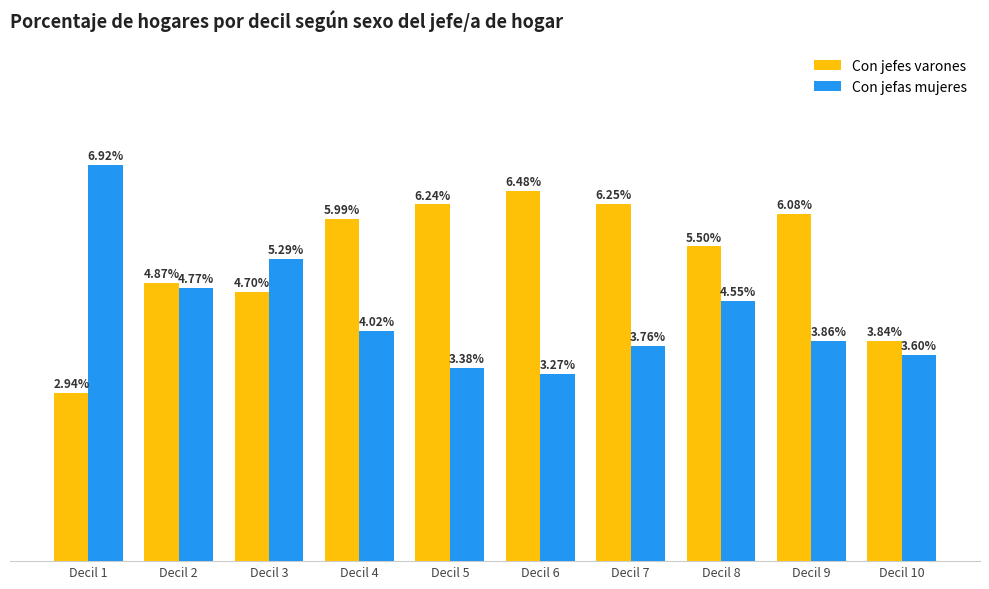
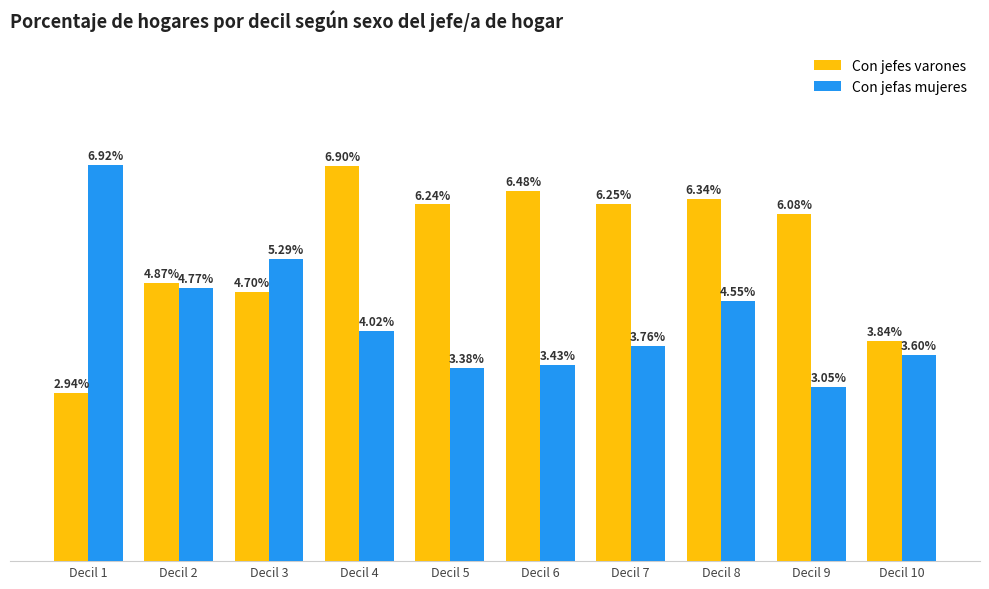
  {
    "Con jefes varones": {
      "Decil 1": "2.94%",
      "Decil 2": "4.87%",
      "Decil 3": "4.70%",
-     "Decil 4": "5.99%",
+     "Decil 4": "6.90%",
      "Decil 5": "6.24%",
      "Decil 6": "6.48%",
      "Decil 7": "6.25%",
-     "Decil 8": "5.50%",
+     "Decil 8": "6.34%",
      "Decil 9": "6.08%",
      "Decil 10": "3.84%"
    },
    "Con jefas mujeres": {
      "Decil 1": "6.92%",
      "Decil 2": "4.77%",
      "Decil 3": "5.29%",
      "Decil 4": "4.02%",
      "Decil 5": "3.38%",
-     "Decil 6": "3.27%",
+     "Decil 6": "3.43%",
      "Decil 7": "3.76%",
      "Decil 8": "4.55%",
-     "Decil 9": "3.86%",
+     "Decil 9": "3.05%",
      "Decil 10": "3.60%"
    }
  }
